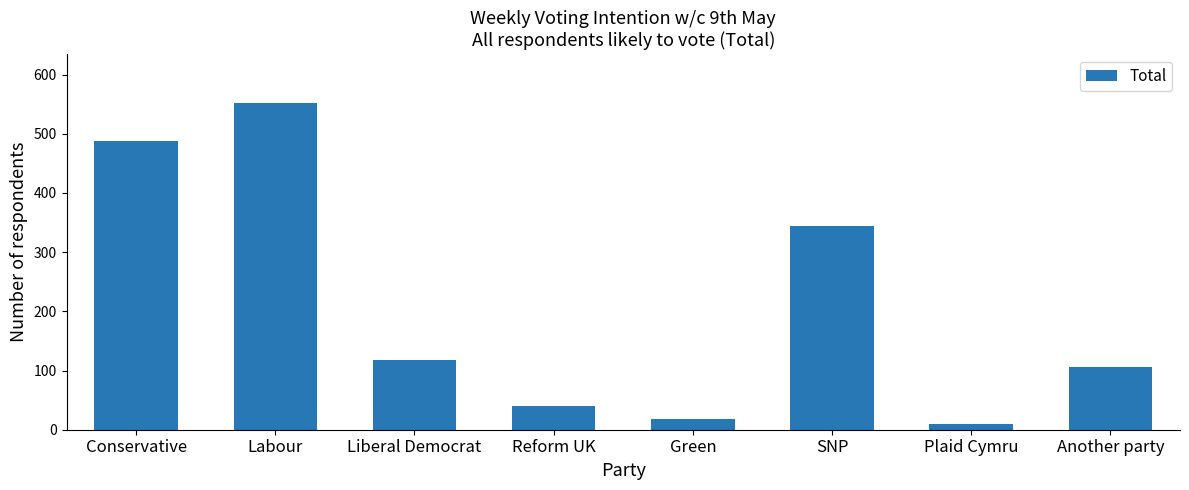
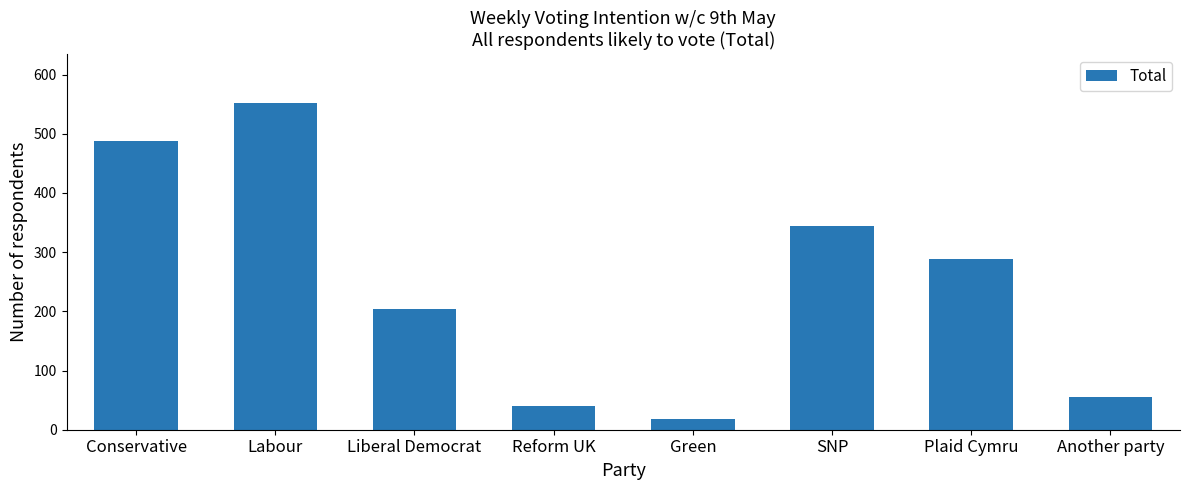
  {
    "Conservative": 490,
    "Labour": 550,
-   "Liberal Democrat": 120,
+   "Liberal Democrat": 200,
    "Reform UK": 40,
    "Green": 20,
    "SNP": 340,
-   "Plaid Cymru": 10,
-   "Another party": 110
+   "Plaid Cymru": 290,
+   "Another party": 60
  }
